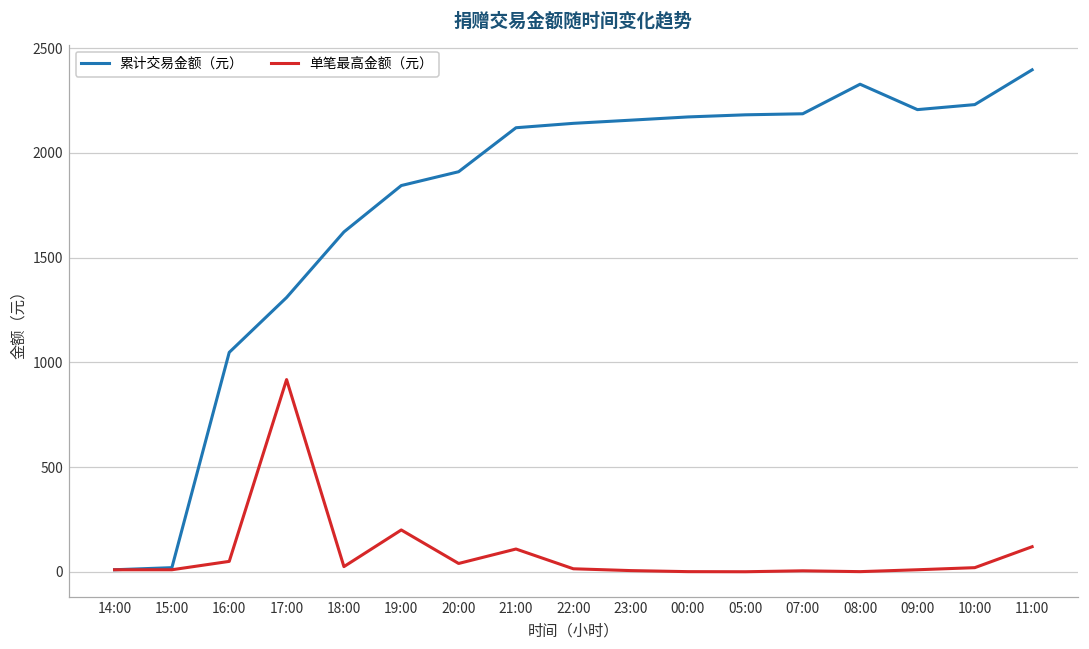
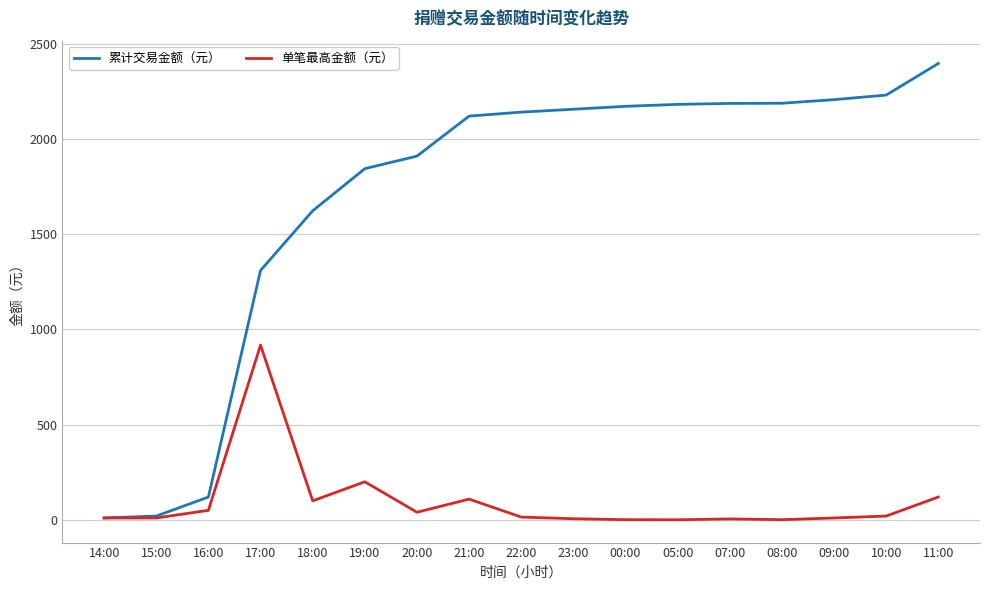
  {
    "累计交易金额（元）": {
-     "16:00": 1050,
+     "16:00": 120,
      "17:00": 1310,
      "18:00": 1620,
      "19:00": 1840,
      "20:00": 1910,
      "21:00": 2120,
      "22:00": 2140,
      "23:00": 2160,
      "00:00": 2170,
      "05:00": 2180,
      "07:00": 2190,
-     "08:00": 2330,
+     "08:00": 2190,
      "09:00": 2210,
      "10:00": 2230,
      "11:00": 2400
    },
    "单笔最高金额（元）": {
      "16:00": 50,
      "17:00": 920,
-     "18:00": 30,
+     "18:00": 100,
      "19:00": 200,
      "20:00": 40,
      "21:00": 110,
      "22:00": 10,
      "23:00": 10,
      "00:00": 0,
      "05:00": 0,
      "07:00": 10,
      "08:00": 0,
      "09:00": 10,
      "10:00": 20,
      "11:00": 120
    }
  }
